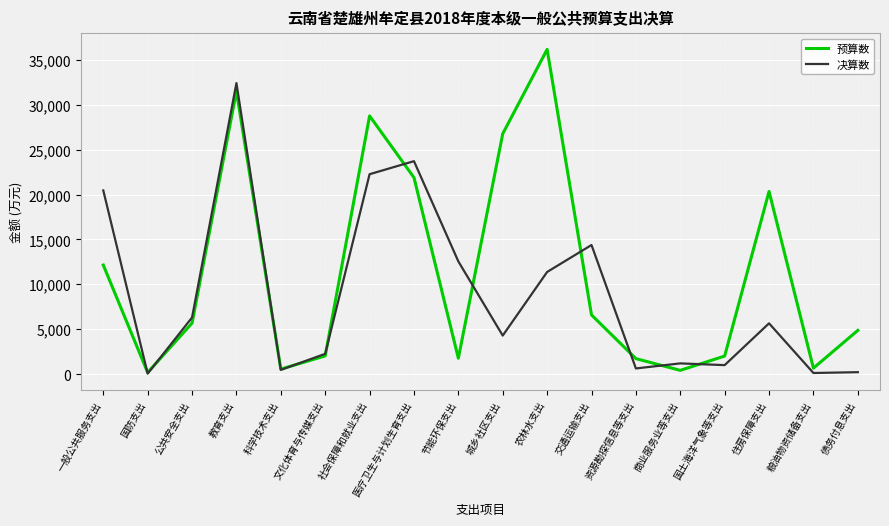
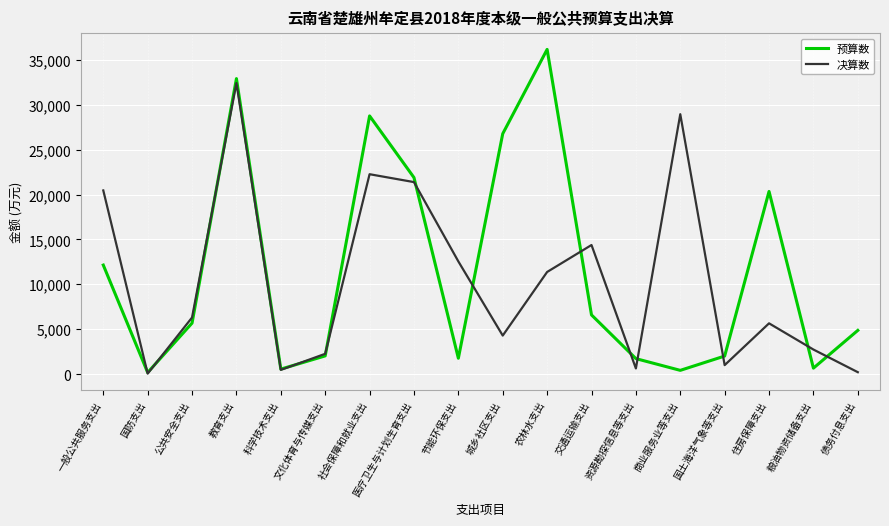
  {
    "预算数": {
      "一般公共服务支出": "12,000",
      "公共安全支出": "6,000",
-     "教育支出": "32,000",
+     "教育支出": "33,000",
      "社会保障和就业支出": "29,000",
      "医疗卫生与计划生育支出": "22,000",
      "节能环保支出": "2,000",
      "城乡社区支出": "27,000",
      "农林水支出": "36,000",
      "交通运输支出": "7,000",
      "资源勘探信息等支出": "2,000",
      "商业服务业等支出": "0",
      "国土海洋气象等支出": "2,000",
      "住房保障支出": "20,000",
      "粮油物资储备支出": "1,000",
      "债务付息支出": "5,000"
    },
    "决算数": {
      "一般公共服务支出": "20,000",
      "公共安全支出": "6,000",
      "教育支出": "32,000",
      "社会保障和就业支出": "22,000",
-     "医疗卫生与计划生育支出": "24,000",
+     "医疗卫生与计划生育支出": "21,000",
      "节能环保支出": "13,000",
      "城乡社区支出": "4,000",
      "农林水支出": "11,000",
      "交通运输支出": "14,000",
      "资源勘探信息等支出": "1,000",
-     "商业服务业等支出": "1,000",
+     "商业服务业等支出": "29,000",
      "国土海洋气象等支出": "1,000",
      "住房保障支出": "6,000",
-     "粮油物资储备支出": "0",
+     "粮油物资储备支出": "3,000",
      "债务付息支出": "0"
    }
  }
